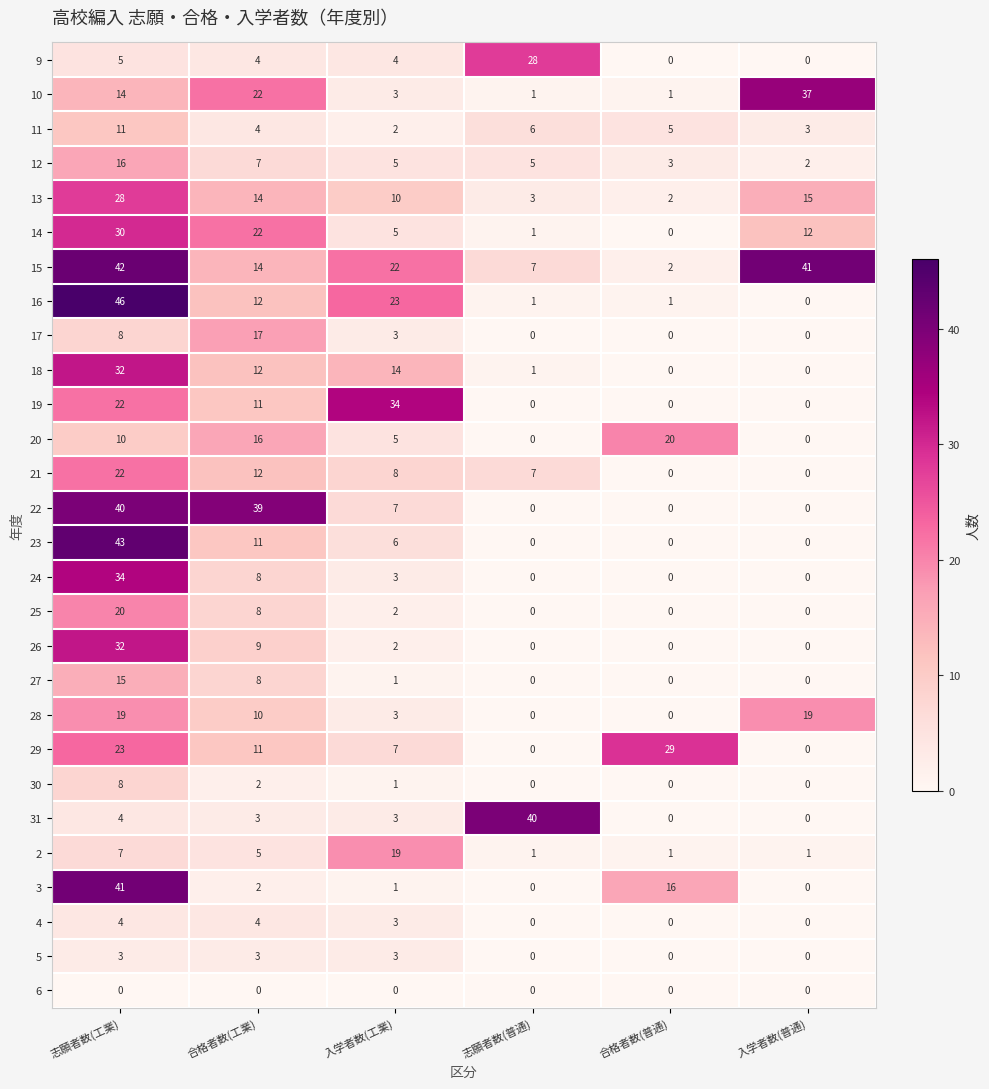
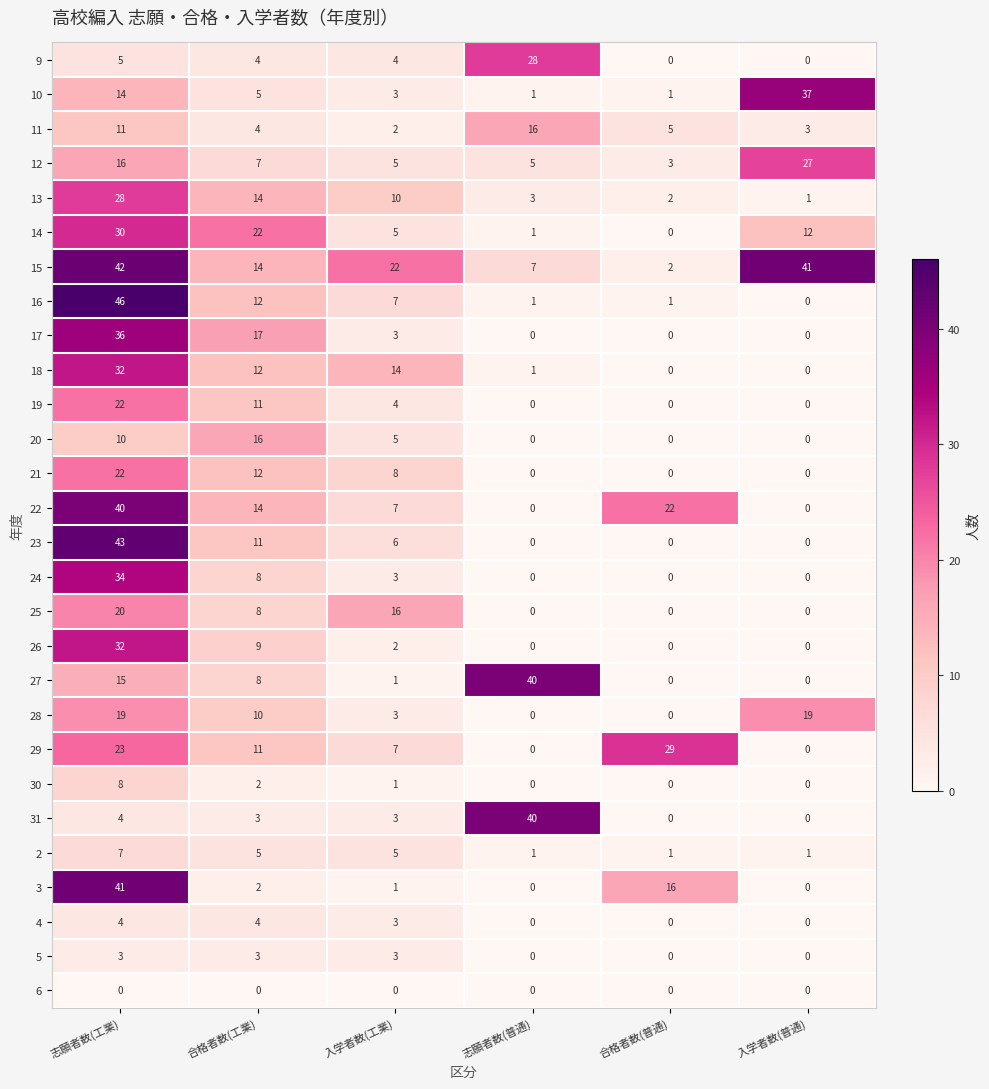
  {
    "9": {
      "志願者数(工業)": 5,
      "合格者数(工業)": 4,
      "入学者数(工業)": 4,
      "志願者数(普通)": 28,
      "合格者数(普通)": 0,
      "入学者数(普通)": 0
    },
    "10": {
      "志願者数(工業)": 14,
-     "合格者数(工業)": 22,
+     "合格者数(工業)": 5,
      "入学者数(工業)": 3,
      "志願者数(普通)": 1,
      "合格者数(普通)": 1,
      "入学者数(普通)": 37
    },
    "11": {
      "志願者数(工業)": 11,
      "合格者数(工業)": 4,
      "入学者数(工業)": 2,
-     "志願者数(普通)": 6,
+     "志願者数(普通)": 16,
      "合格者数(普通)": 5,
      "入学者数(普通)": 3
    },
    "12": {
      "志願者数(工業)": 16,
      "合格者数(工業)": 7,
      "入学者数(工業)": 5,
      "志願者数(普通)": 5,
      "合格者数(普通)": 3,
-     "入学者数(普通)": 2
+     "入学者数(普通)": 27
    },
    "13": {
      "志願者数(工業)": 28,
      "合格者数(工業)": 14,
      "入学者数(工業)": 10,
      "志願者数(普通)": 3,
      "合格者数(普通)": 2,
-     "入学者数(普通)": 15
+     "入学者数(普通)": 1
    },
    "14": {
      "志願者数(工業)": 30,
      "合格者数(工業)": 22,
      "入学者数(工業)": 5,
      "志願者数(普通)": 1,
      "合格者数(普通)": 0,
      "入学者数(普通)": 12
    },
    "15": {
      "志願者数(工業)": 42,
      "合格者数(工業)": 14,
      "入学者数(工業)": 22,
      "志願者数(普通)": 7,
      "合格者数(普通)": 2,
      "入学者数(普通)": 41
    },
    "16": {
      "志願者数(工業)": 46,
      "合格者数(工業)": 12,
-     "入学者数(工業)": 23,
+     "入学者数(工業)": 7,
      "志願者数(普通)": 1,
      "合格者数(普通)": 1,
      "入学者数(普通)": 0
    },
    "17": {
-     "志願者数(工業)": 8,
+     "志願者数(工業)": 36,
      "合格者数(工業)": 17,
      "入学者数(工業)": 3,
      "志願者数(普通)": 0,
      "合格者数(普通)": 0,
      "入学者数(普通)": 0
    },
    "18": {
      "志願者数(工業)": 32,
      "合格者数(工業)": 12,
      "入学者数(工業)": 14,
      "志願者数(普通)": 1,
      "合格者数(普通)": 0,
      "入学者数(普通)": 0
    },
    "19": {
      "志願者数(工業)": 22,
      "合格者数(工業)": 11,
-     "入学者数(工業)": 34,
+     "入学者数(工業)": 4,
      "志願者数(普通)": 0,
      "合格者数(普通)": 0,
      "入学者数(普通)": 0
    },
    "20": {
      "志願者数(工業)": 10,
      "合格者数(工業)": 16,
      "入学者数(工業)": 5,
      "志願者数(普通)": 0,
-     "合格者数(普通)": 20,
+     "合格者数(普通)": 0,
      "入学者数(普通)": 0
    },
    "21": {
      "志願者数(工業)": 22,
      "合格者数(工業)": 12,
      "入学者数(工業)": 8,
-     "志願者数(普通)": 7,
+     "志願者数(普通)": 0,
      "合格者数(普通)": 0,
      "入学者数(普通)": 0
    },
    "22": {
      "志願者数(工業)": 40,
-     "合格者数(工業)": 39,
+     "合格者数(工業)": 14,
      "入学者数(工業)": 7,
      "志願者数(普通)": 0,
-     "合格者数(普通)": 0,
+     "合格者数(普通)": 22,
      "入学者数(普通)": 0
    },
    "23": {
      "志願者数(工業)": 43,
      "合格者数(工業)": 11,
      "入学者数(工業)": 6,
      "志願者数(普通)": 0,
      "合格者数(普通)": 0,
      "入学者数(普通)": 0
    },
    "24": {
      "志願者数(工業)": 34,
      "合格者数(工業)": 8,
      "入学者数(工業)": 3,
      "志願者数(普通)": 0,
      "合格者数(普通)": 0,
      "入学者数(普通)": 0
    },
    "25": {
      "志願者数(工業)": 20,
      "合格者数(工業)": 8,
-     "入学者数(工業)": 2,
+     "入学者数(工業)": 16,
      "志願者数(普通)": 0,
      "合格者数(普通)": 0,
      "入学者数(普通)": 0
    },
    "26": {
      "志願者数(工業)": 32,
      "合格者数(工業)": 9,
      "入学者数(工業)": 2,
      "志願者数(普通)": 0,
      "合格者数(普通)": 0,
      "入学者数(普通)": 0
    },
    "27": {
      "志願者数(工業)": 15,
      "合格者数(工業)": 8,
      "入学者数(工業)": 1,
-     "志願者数(普通)": 0,
+     "志願者数(普通)": 40,
      "合格者数(普通)": 0,
      "入学者数(普通)": 0
    },
    "28": {
      "志願者数(工業)": 19,
      "合格者数(工業)": 10,
      "入学者数(工業)": 3,
      "志願者数(普通)": 0,
      "合格者数(普通)": 0,
      "入学者数(普通)": 19
    },
    "29": {
      "志願者数(工業)": 23,
      "合格者数(工業)": 11,
      "入学者数(工業)": 7,
      "志願者数(普通)": 0,
      "合格者数(普通)": 29,
      "入学者数(普通)": 0
    },
    "30": {
      "志願者数(工業)": 8,
      "合格者数(工業)": 2,
      "入学者数(工業)": 1,
      "志願者数(普通)": 0,
      "合格者数(普通)": 0,
      "入学者数(普通)": 0
    },
    "31": {
      "志願者数(工業)": 4,
      "合格者数(工業)": 3,
      "入学者数(工業)": 3,
      "志願者数(普通)": 40,
      "合格者数(普通)": 0,
      "入学者数(普通)": 0
    },
    "2": {
      "志願者数(工業)": 7,
      "合格者数(工業)": 5,
-     "入学者数(工業)": 19,
+     "入学者数(工業)": 5,
      "志願者数(普通)": 1,
      "合格者数(普通)": 1,
      "入学者数(普通)": 1
    },
    "3": {
      "志願者数(工業)": 41,
      "合格者数(工業)": 2,
      "入学者数(工業)": 1,
      "志願者数(普通)": 0,
      "合格者数(普通)": 16,
      "入学者数(普通)": 0
    },
    "4": {
      "志願者数(工業)": 4,
      "合格者数(工業)": 4,
      "入学者数(工業)": 3,
      "志願者数(普通)": 0,
      "合格者数(普通)": 0,
      "入学者数(普通)": 0
    },
    "5": {
      "志願者数(工業)": 3,
      "合格者数(工業)": 3,
      "入学者数(工業)": 3,
      "志願者数(普通)": 0,
      "合格者数(普通)": 0,
      "入学者数(普通)": 0
    },
    "6": {
      "志願者数(工業)": 0,
      "合格者数(工業)": 0,
      "入学者数(工業)": 0,
      "志願者数(普通)": 0,
      "合格者数(普通)": 0,
      "入学者数(普通)": 0
    }
  }
